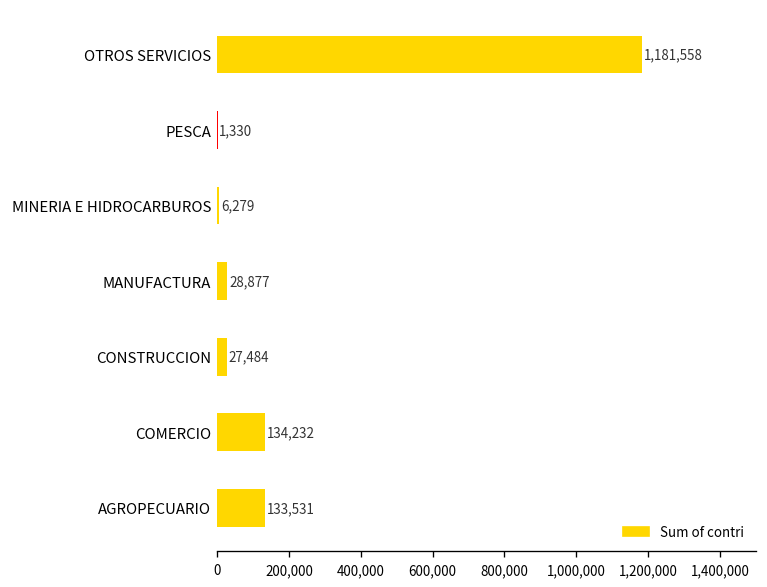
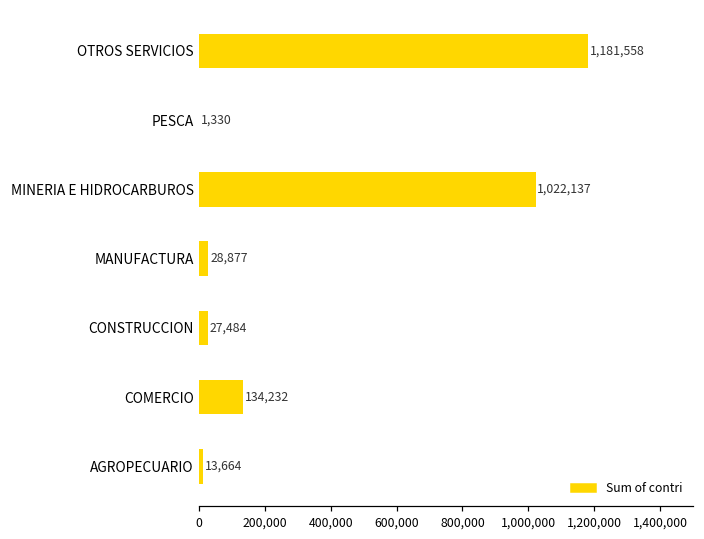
  {
    "OTROS SERVICIOS": "1,181,558",
    "PESCA": "1,330",
-   "MINERIA E HIDROCARBUROS": "6,279",
+   "MINERIA E HIDROCARBUROS": "1,022,137",
    "MANUFACTURA": "28,877",
    "CONSTRUCCION": "27,484",
    "COMERCIO": "134,232",
-   "AGROPECUARIO": "133,531"
+   "AGROPECUARIO": "13,664"
  }
